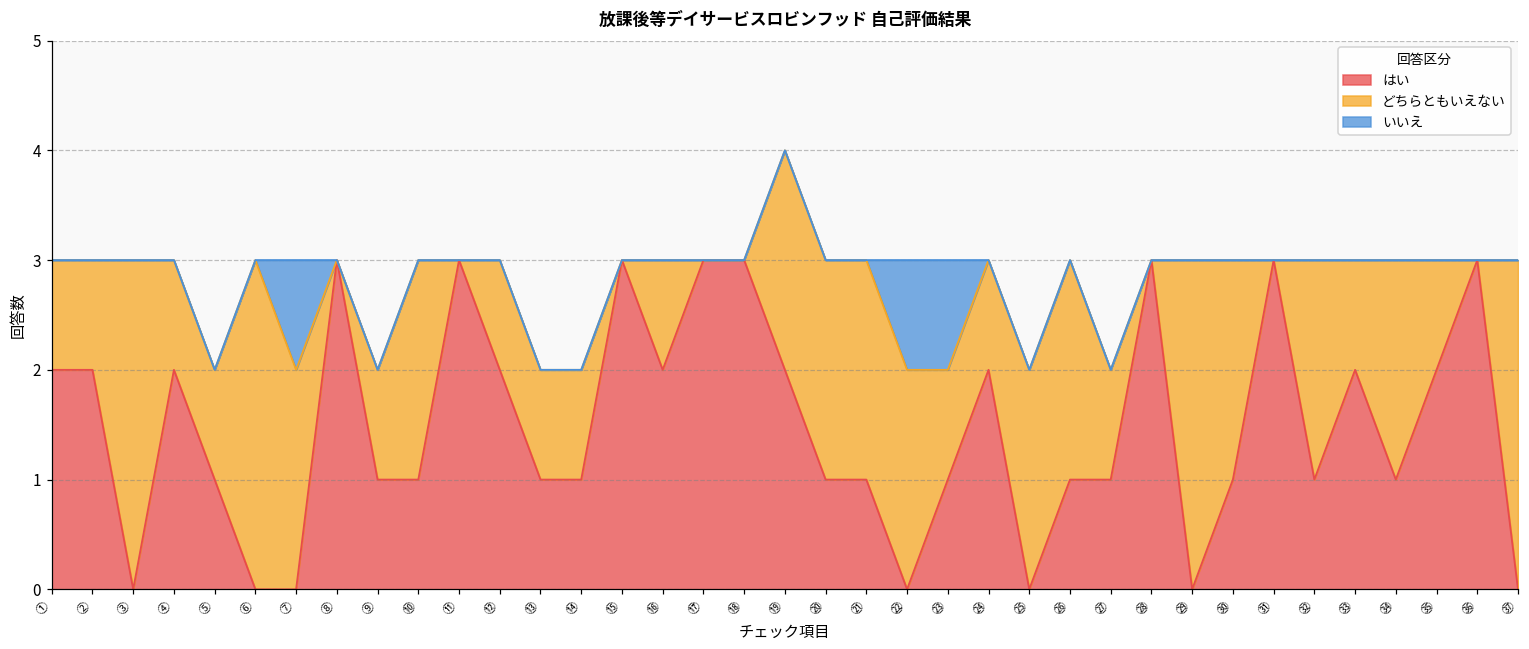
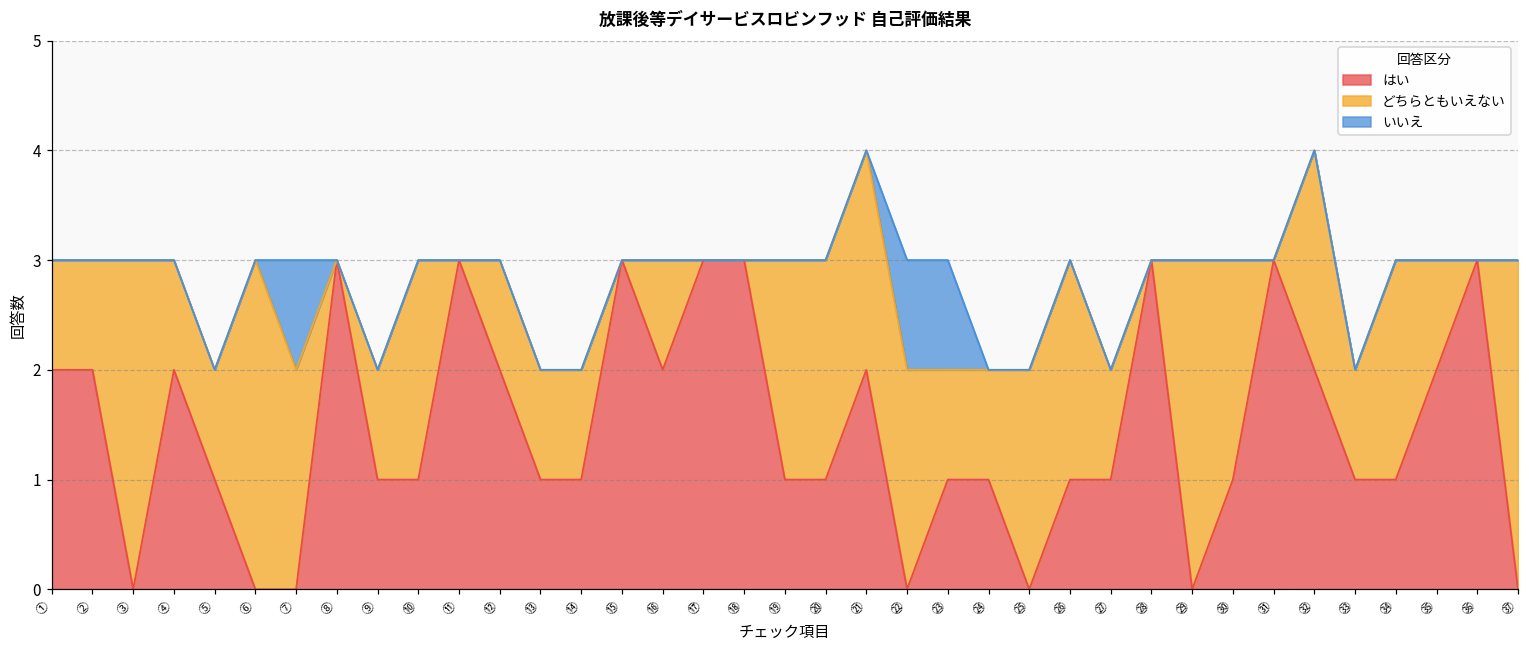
  {
    "はい": {
      "①": 2,
      "②": 2,
      "③": 0,
      "④": 2,
      "⑤": 1,
      "⑥": 0,
      "⑦": 0,
      "⑨": 1,
      "⑩": 1,
      "⑫": 2,
      "⑬": 1,
      "⑭": 1,
      "⑯": 2,
-     "⑲": 2,
+     "⑲": 1,
      "⑳": 1,
-     "㉑": 1,
+     "㉑": 2,
      "㉒": 0,
      "㉓": 1,
-     "㉔": 2,
+     "㉔": 1,
      "㉕": 0,
      "㉖": 1,
      "㉗": 1,
      "㉙": 0,
      "㉚": 1,
-     "㉜": 1,
-     "㉝": 2,
+     "㉜": 2,
+     "㉝": 1,
      "㉞": 1,
      "㉟": 2,
      "㊲": 0
    },
    "どちらともいえない": {
      "⑦": 2,
      "㉒": 2,
      "㉓": 1
    },
    "いいえ": {
      "⑦": 1,
      "㉒": 1,
      "㉓": 1
    }
  }
